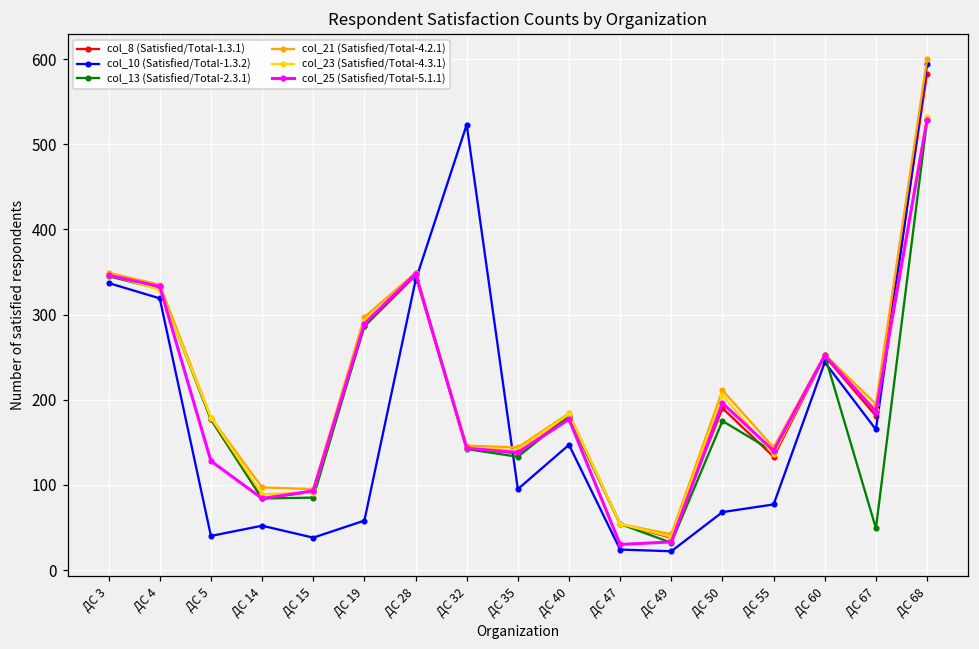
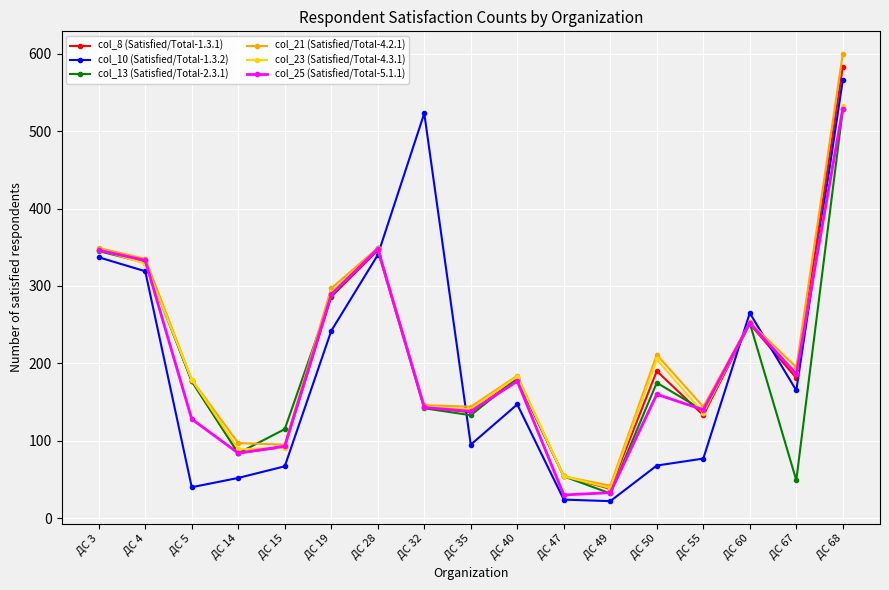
  {
    "col_8 (Satisfied/Total-1.3.1)": {
      "ДС 50": 190,
      "ДС 67": 180,
      "ДС 68": 580
    },
    "col_10 (Satisfied/Total-1.3.2)": {
      "ДС 3": 340,
      "ДС 4": 320,
      "ДС 5": 40,
      "ДС 14": 50,
-     "ДС 15": 40,
-     "ДС 19": 60,
+     "ДС 15": 70,
+     "ДС 19": 240,
      "ДС 28": 340,
      "ДС 32": 520,
      "ДС 35": 100,
      "ДС 40": 150,
      "ДС 47": 20,
      "ДС 49": 20,
      "ДС 50": 70,
      "ДС 55": 80,
-     "ДС 60": 240,
+     "ДС 60": 270,
      "ДС 67": 170,
-     "ДС 68": 590
+     "ДС 68": 570
    },
    "col_13 (Satisfied/Total-2.3.1)": {
-     "ДС 15": 90,
+     "ДС 15": 120,
      "ДС 35": 130,
      "ДС 50": 180,
      "ДС 67": 50
    },
    "col_25 (Satisfied/Total-5.1.1)": {
      "ДС 5": 130,
      "ДС 47": 30,
-     "ДС 50": 200
+     "ДС 50": 160
    }
  }
